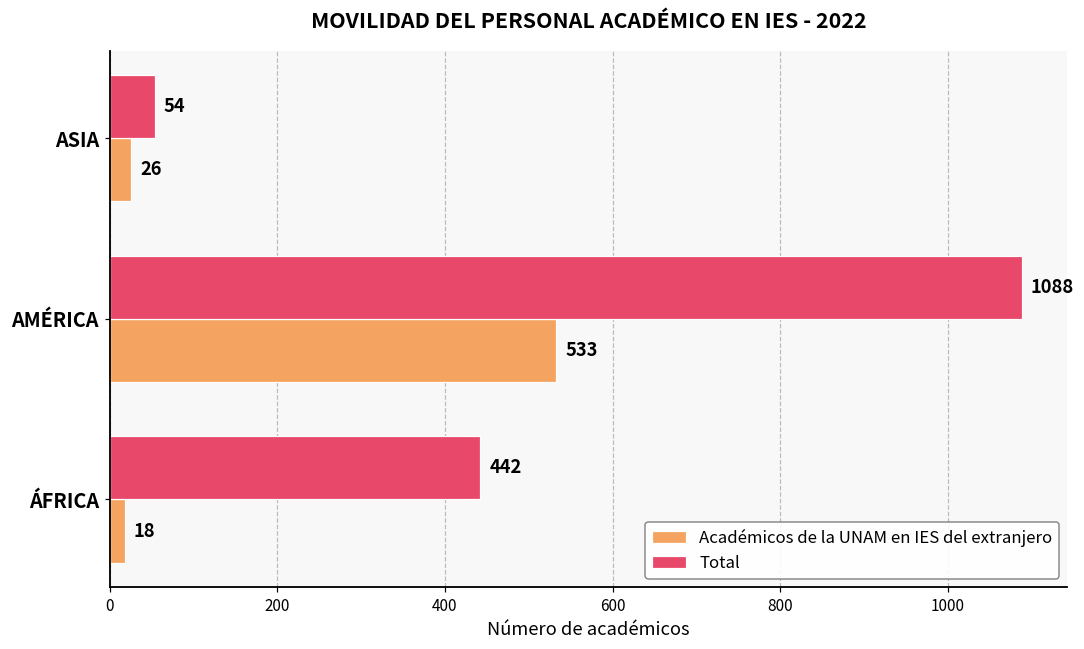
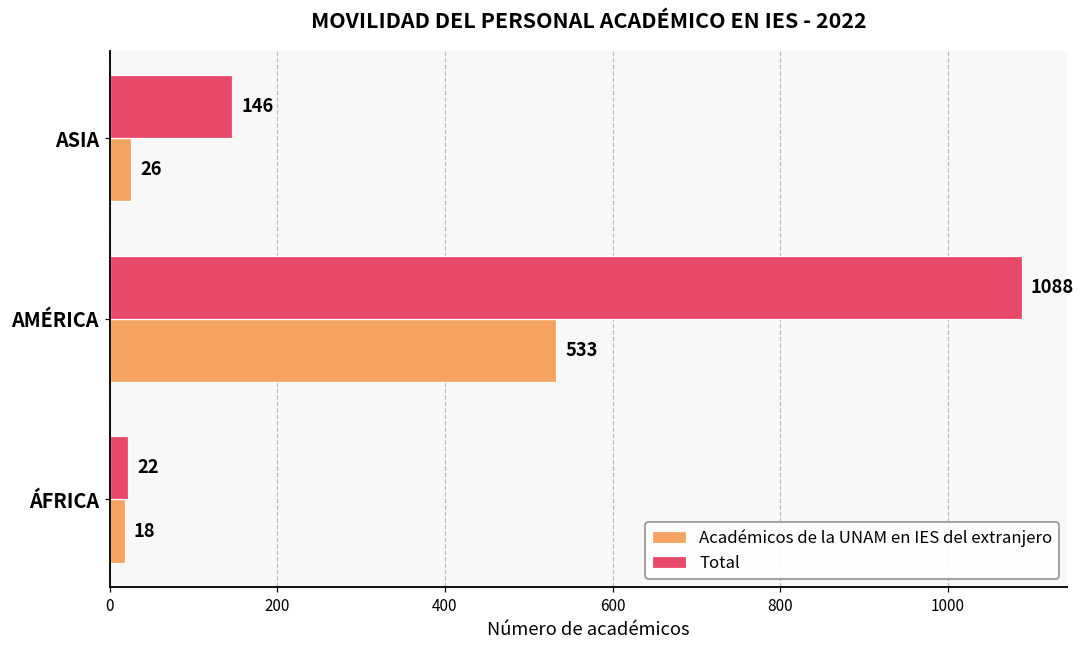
  {
    "Académicos de la UNAM en IES del extranjero": {
      "ASIA": 26,
      "AMÉRICA": 533,
      "ÁFRICA": 18
    },
    "Total": {
-     "ASIA": 54,
+     "ASIA": 146,
      "AMÉRICA": 1088,
-     "ÁFRICA": 442
+     "ÁFRICA": 22
    }
  }
